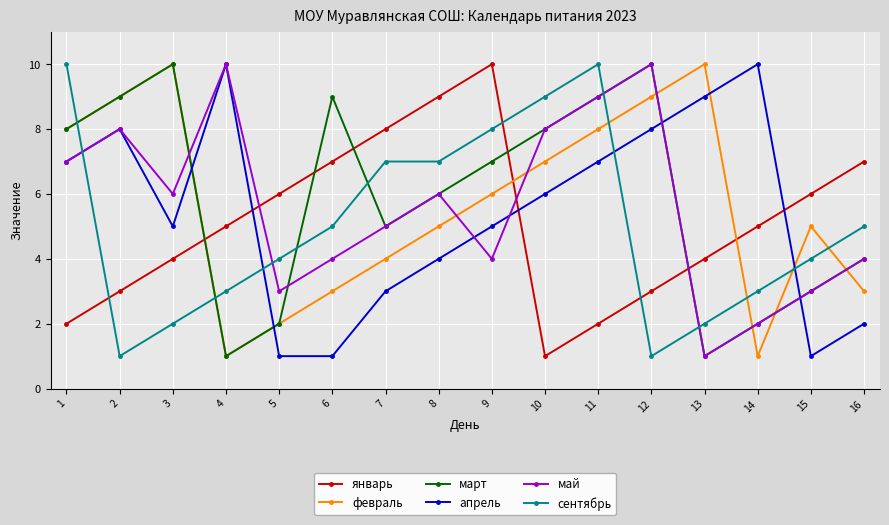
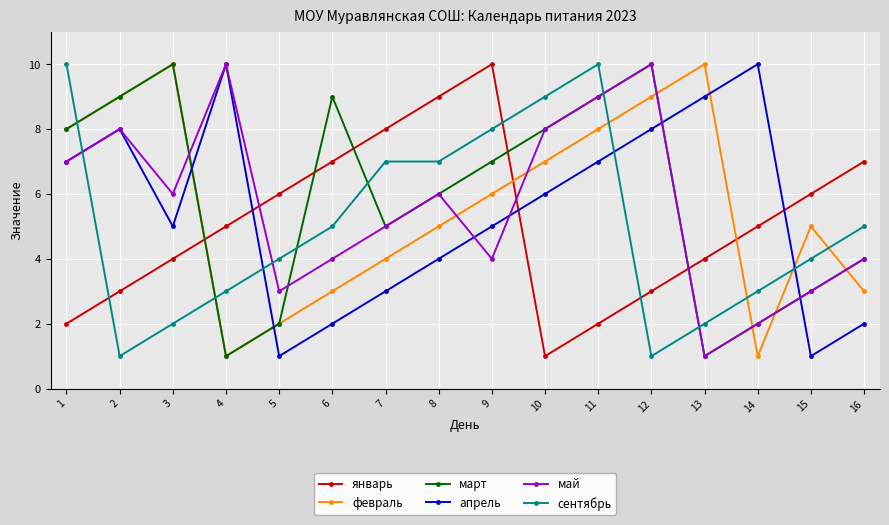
  {
    "январь": {
      "1": 2,
      "2": 3,
      "3": 4,
      "4": 5,
      "5": 6,
      "6": 7,
      "7": 8,
      "8": 9,
      "9": 10,
      "10": 1,
      "11": 2,
      "12": 3,
      "13": 4,
      "14": 5,
      "15": 6,
      "16": 7
    },
    "февраль": {
      "6": 3,
      "7": 4,
      "8": 5,
      "9": 6,
      "10": 7,
      "11": 8,
      "12": 9,
      "13": 10,
      "14": 1,
      "15": 5,
      "16": 3
    },
    "март": {
      "6": 9,
      "9": 7
    },
    "апрель": {
      "3": 5,
      "5": 1,
-     "6": 1,
+     "6": 2,
      "7": 3,
      "8": 4,
      "9": 5,
      "10": 6,
      "11": 7,
      "12": 8,
      "13": 9,
      "14": 10,
      "15": 1,
      "16": 2
    },
    "май": {
      "3": 6,
      "5": 3,
      "6": 4,
      "9": 4
    },
    "сентябрь": {
      "1": 10,
      "2": 1,
      "3": 2,
      "4": 3,
      "5": 4,
      "6": 5,
      "7": 7,
      "8": 7,
      "9": 8,
      "10": 9,
      "11": 10,
      "12": 1,
      "13": 2,
      "14": 3,
      "15": 4,
      "16": 5
    }
  }
